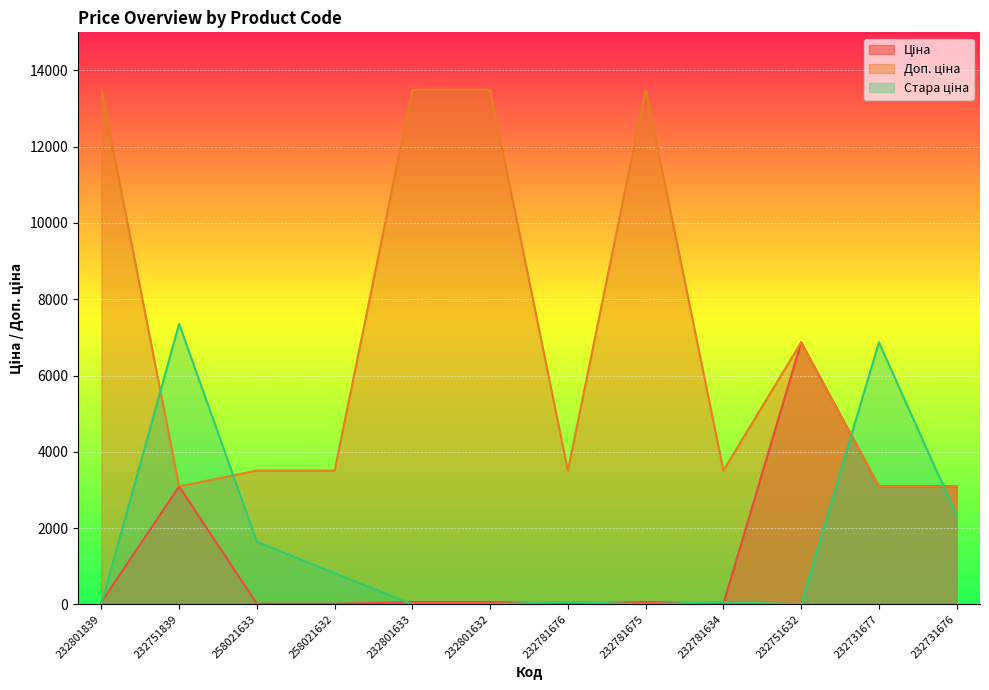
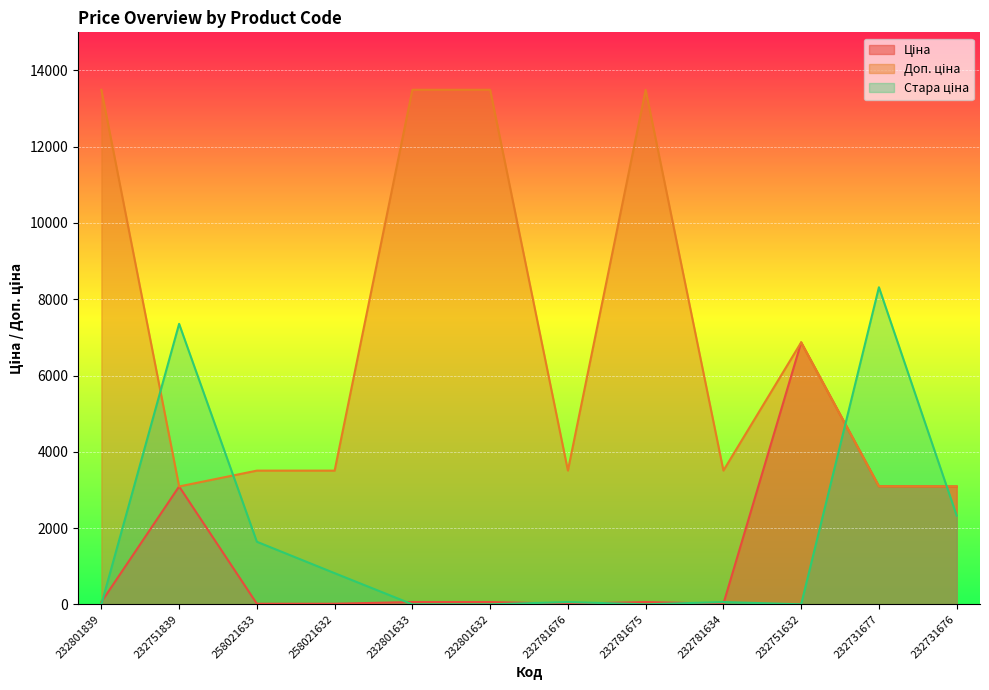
  {
    "Стара ціна": {
      "232751839": 7400,
      "258021633": 1600,
      "258021632": 800,
      "232751632": 0,
-     "232731677": 6900,
+     "232731677": 8300,
      "232731676": 2300
    }
  }
